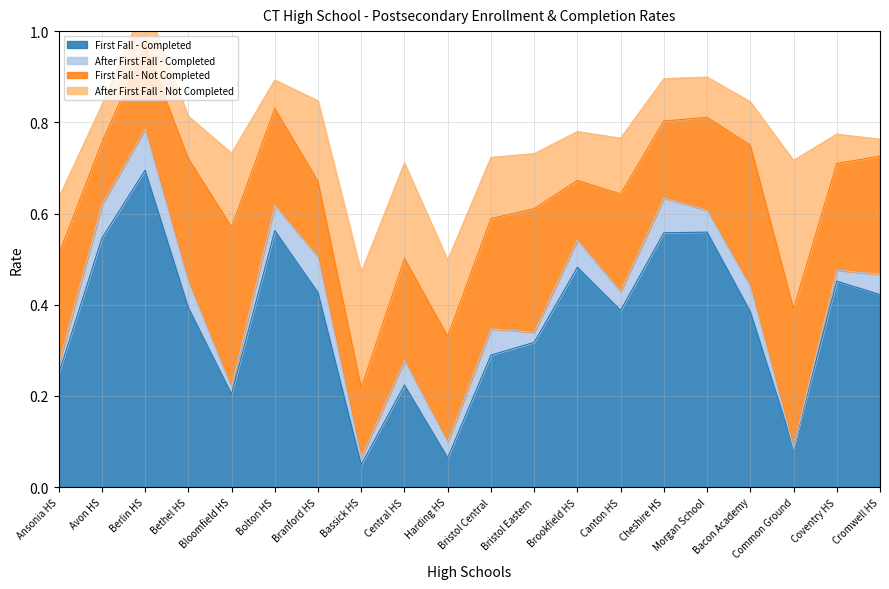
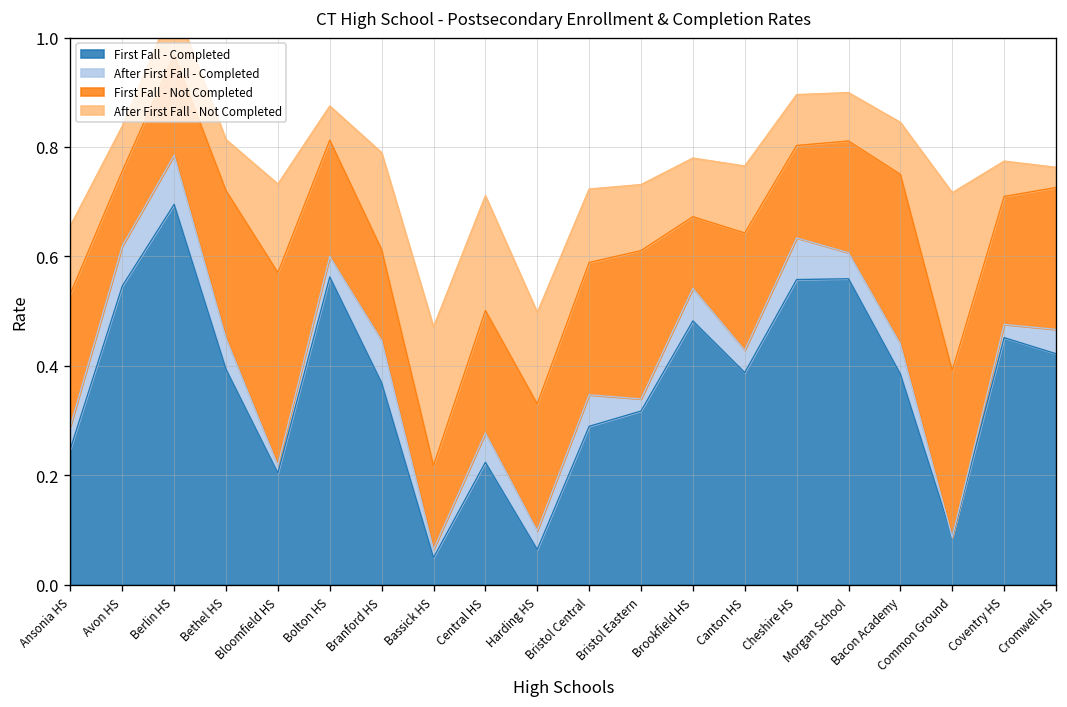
  {
    "First Fall - Completed": {
      "Ansonia HS": 0.25,
      "Avon HS": 0.55,
      "Berlin HS": 0.70,
      "Bethel HS": 0.39,
      "Bloomfield HS": 0.20,
      "Bolton HS": 0.56,
-     "Branford HS": 0.43,
+     "Branford HS": 0.37,
      "Bassick HS": 0.05,
      "Central HS": 0.22,
      "Harding HS": 0.06,
      "Bristol Central": 0.29,
      "Bristol Eastern": 0.32,
      "Brookfield HS": 0.48,
      "Canton HS": 0.39,
      "Cheshire HS": 0.56,
      "Morgan School": 0.56,
      "Bacon Academy": 0.39,
      "Coventry HS": 0.45,
      "Cromwell HS": 0.42
    },
    "After First Fall - Completed": {
-     "Ansonia HS": 0.02,
+     "Ansonia HS": 0.04,
      "Avon HS": 0.07,
      "Berlin HS": 0.09,
      "Bethel HS": 0.06,
      "Bloomfield HS": 0.01,
-     "Bolton HS": 0.06,
+     "Bolton HS": 0.04,
      "Branford HS": 0.08,
      "Bassick HS": 0.01,
      "Central HS": 0.05,
      "Harding HS": 0.03,
      "Bristol Central": 0.06,
      "Bristol Eastern": 0.02,
      "Brookfield HS": 0.06,
      "Canton HS": 0.04,
      "Cheshire HS": 0.08,
      "Morgan School": 0.05,
      "Bacon Academy": 0.05,
      "Coventry HS": 0.02,
      "Cromwell HS": 0.04
    },
    "First Fall - Not Completed": {
      "Ansonia HS": 0.24,
      "Avon HS": 0.14,
      "Bethel HS": 0.27,
      "Bloomfield HS": 0.35,
      "Bolton HS": 0.21,
      "Branford HS": 0.17,
      "Bassick HS": 0.15,
      "Central HS": 0.22,
      "Harding HS": 0.23,
      "Bristol Central": 0.24,
      "Bristol Eastern": 0.27,
      "Brookfield HS": 0.13,
      "Canton HS": 0.21,
      "Cheshire HS": 0.17,
      "Morgan School": 0.20,
      "Bacon Academy": 0.31,
      "Common Ground": 0.30,
      "Coventry HS": 0.23,
      "Cromwell HS": 0.26
    },
    "After First Fall - Not Completed": {
      "Ansonia HS": 0.12,
      "Avon HS": 0.08,
      "Bethel HS": 0.09,
      "Bloomfield HS": 0.16,
      "Bolton HS": 0.06,
      "Branford HS": 0.18,
      "Bassick HS": 0.25,
      "Central HS": 0.21,
      "Harding HS": 0.17,
      "Bristol Central": 0.13,
      "Bristol Eastern": 0.12,
      "Brookfield HS": 0.11,
      "Canton HS": 0.12,
      "Cheshire HS": 0.09,
      "Morgan School": 0.09,
      "Bacon Academy": 0.09,
      "Common Ground": 0.33,
      "Coventry HS": 0.06,
      "Cromwell HS": 0.04
    }
  }
